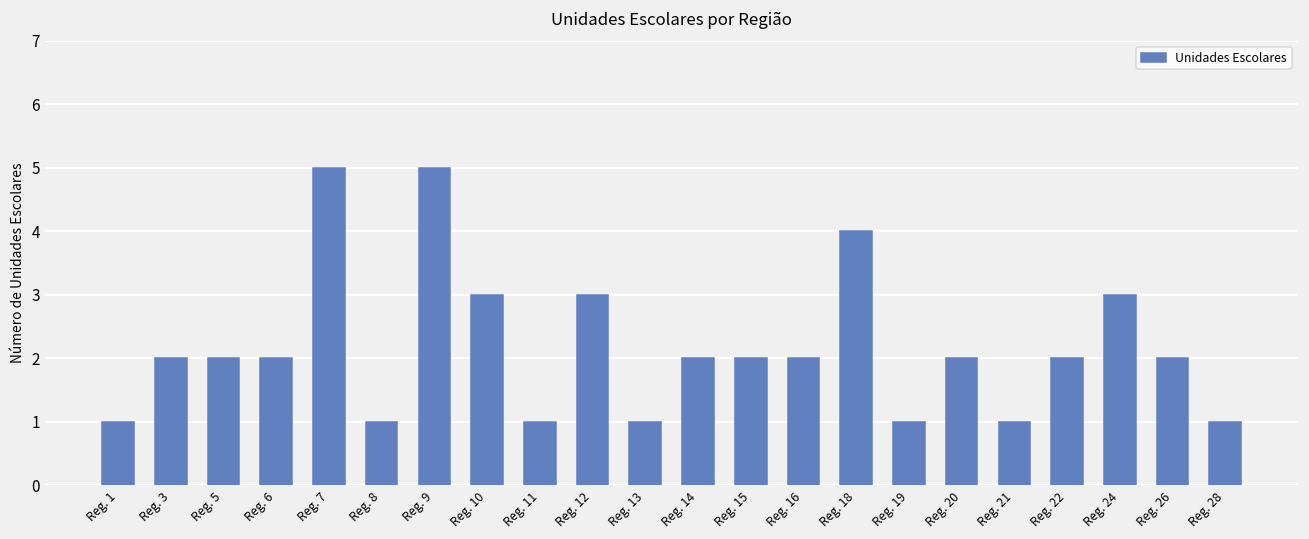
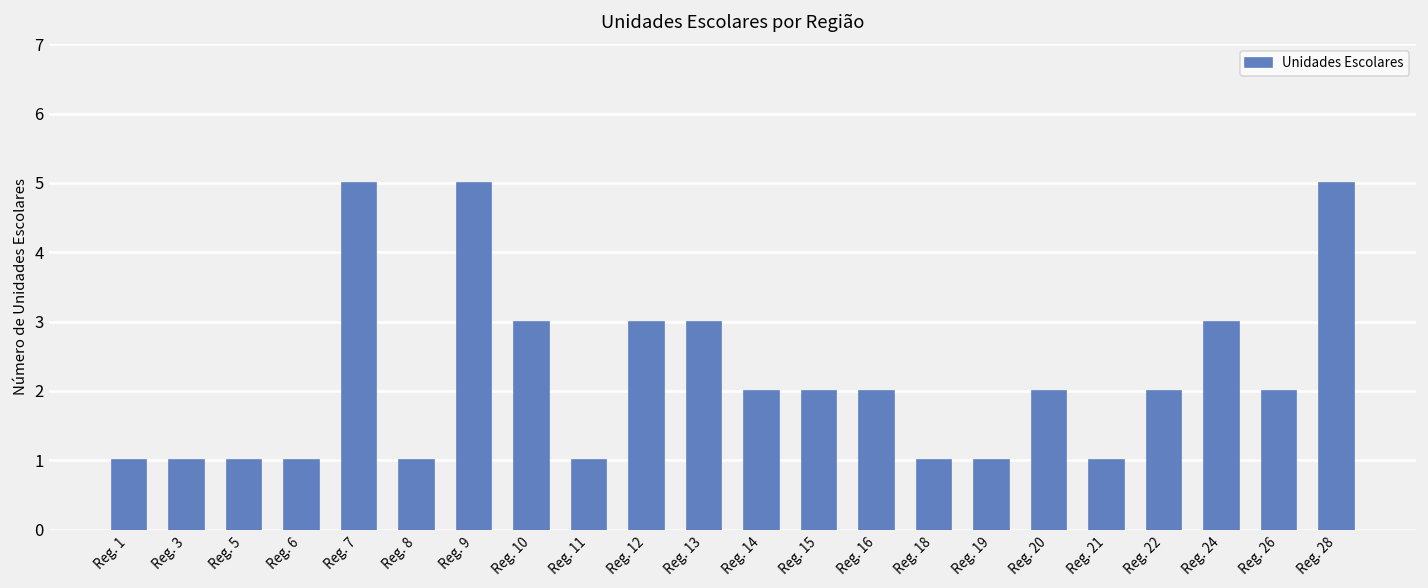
  {
    "Reg. 1": 1,
-   "Reg. 3": 2,
-   "Reg. 5": 2,
-   "Reg. 6": 2,
+   "Reg. 3": 1,
+   "Reg. 5": 1,
+   "Reg. 6": 1,
    "Reg. 7": 5,
    "Reg. 8": 1,
    "Reg. 9": 5,
    "Reg. 10": 3,
    "Reg. 11": 1,
    "Reg. 12": 3,
-   "Reg. 13": 1,
+   "Reg. 13": 3,
    "Reg. 14": 2,
    "Reg. 15": 2,
    "Reg. 16": 2,
-   "Reg. 18": 4,
+   "Reg. 18": 1,
    "Reg. 19": 1,
    "Reg. 20": 2,
    "Reg. 21": 1,
    "Reg. 22": 2,
    "Reg. 24": 3,
    "Reg. 26": 2,
-   "Reg. 28": 1
+   "Reg. 28": 5
  }
